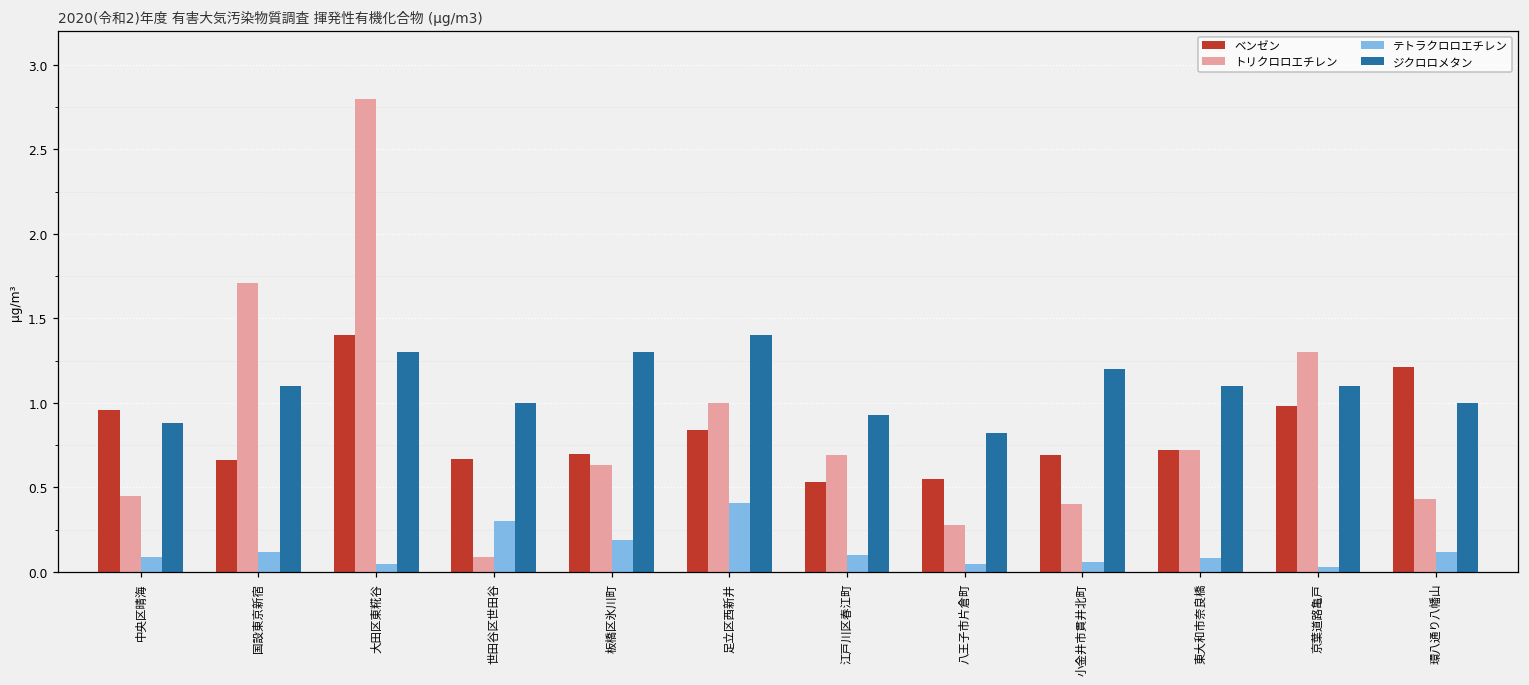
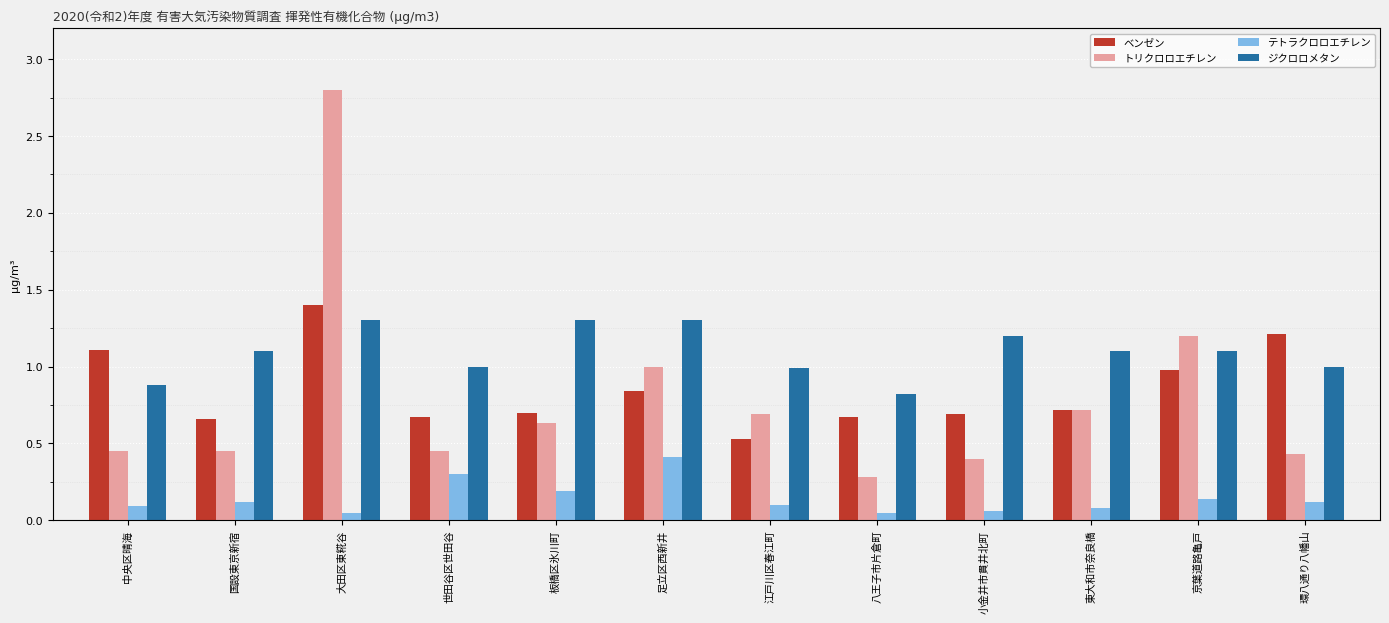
  {
    "ベンゼン": {
-     "中央区晴海": 0.96,
+     "中央区晴海": 1.11,
      "国設東京新宿": 0.66,
      "大田区東糀谷": 1.40,
      "世田谷区世田谷": 0.67,
      "板橋区氷川町": 0.70,
      "足立区西新井": 0.84,
      "江戸川区春江町": 0.53,
-     "八王子市片倉町": 0.55,
+     "八王子市片倉町": 0.67,
      "小金井市貫井北町": 0.69,
      "東大和市奈良橋": 0.72,
      "京葉道路亀戸": 0.98,
      "環八通り八幡山": 1.21
    },
    "トリクロロエチレン": {
      "中央区晴海": 0.45,
-     "国設東京新宿": 1.71,
+     "国設東京新宿": 0.45,
      "大田区東糀谷": 2.80,
-     "世田谷区世田谷": 0.09,
+     "世田谷区世田谷": 0.45,
      "板橋区氷川町": 0.63,
      "足立区西新井": 1.00,
      "江戸川区春江町": 0.69,
      "八王子市片倉町": 0.28,
      "小金井市貫井北町": 0.40,
      "東大和市奈良橋": 0.72,
-     "京葉道路亀戸": 1.3,
+     "京葉道路亀戸": 1.2,
      "環八通り八幡山": 0.43
    },
    "テトラクロロエチレン": {
      "中央区晴海": 0.09,
      "国設東京新宿": 0.12,
      "大田区東糀谷": 0.05,
      "世田谷区世田谷": 0.30,
      "板橋区氷川町": 0.19,
      "足立区西新井": 0.41,
      "江戸川区春江町": 0.10,
      "八王子市片倉町": 0.05,
      "小金井市貫井北町": 0.06,
      "東大和市奈良橋": 0.08,
-     "京葉道路亀戸": 0.03,
+     "京葉道路亀戸": 0.14,
      "環八通り八幡山": 0.12
    },
    "ジクロロメタン": {
      "中央区晴海": 0.88,
      "国設東京新宿": 1.10,
      "大田区東糀谷": 1.30,
      "世田谷区世田谷": 1.00,
      "板橋区氷川町": 1.30,
-     "足立区西新井": 1.4,
-     "江戸川区春江町": 0.93,
+     "足立区西新井": 1.3,
+     "江戸川区春江町": 0.99,
      "八王子市片倉町": 0.82,
      "小金井市貫井北町": 1.20,
      "東大和市奈良橋": 1.10,
      "京葉道路亀戸": 1.10,
      "環八通り八幡山": 1.00
    }
  }
